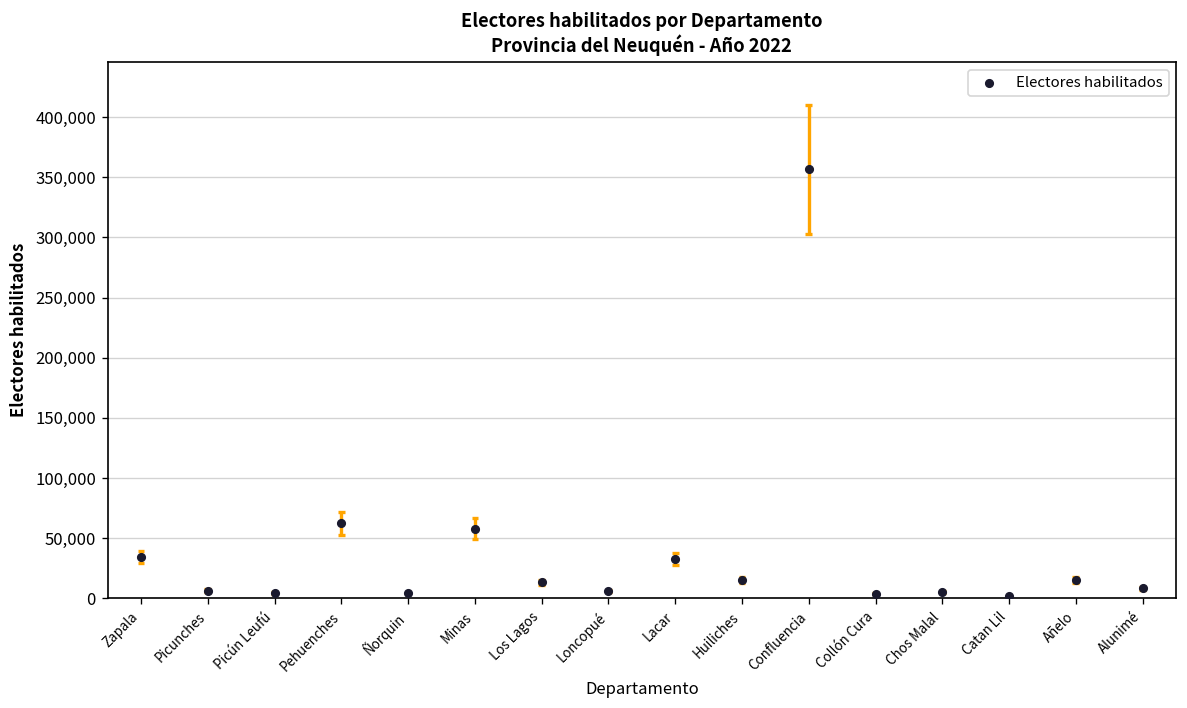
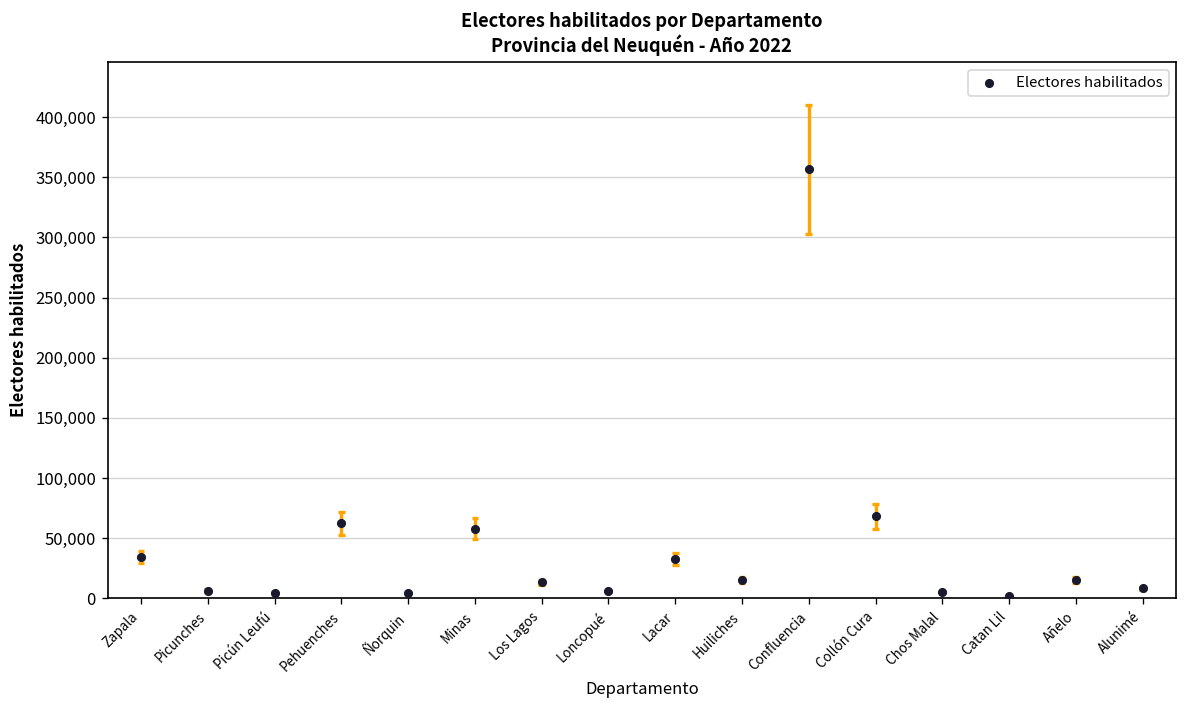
  {
-   "Collón Cura": "4,000"
+   "Collón Cura": "68,000"
  }
